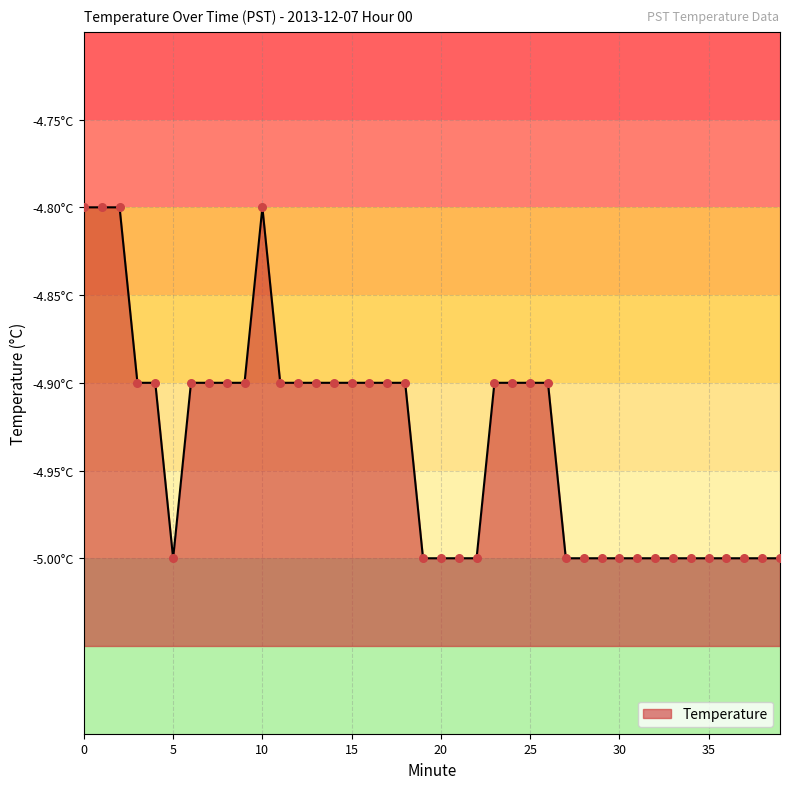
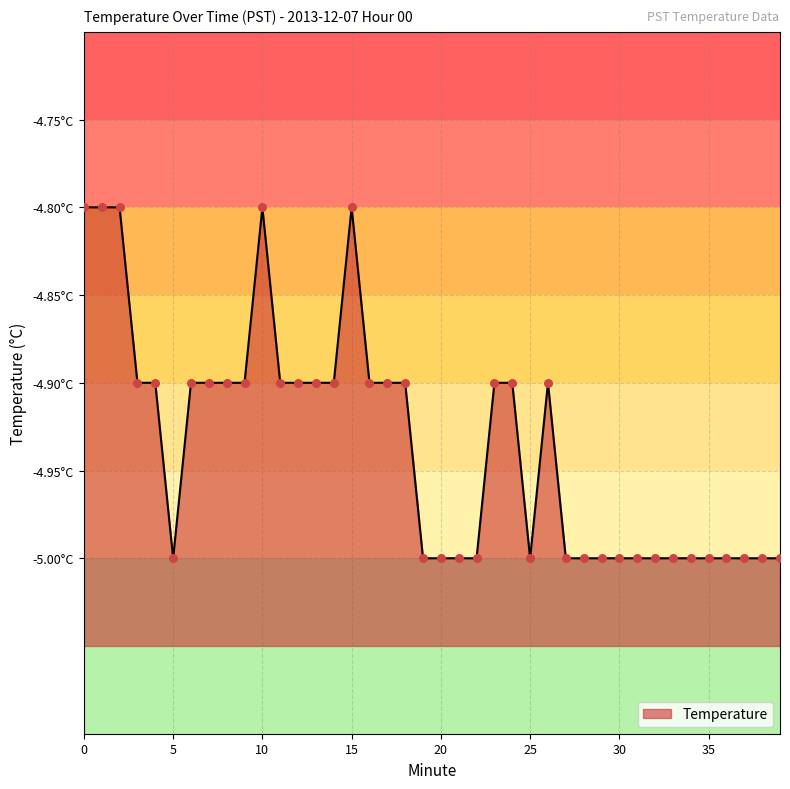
  {
    "0": "-4.8°C",
    "5": "-5.0°C",
    "10": "-4.8°C",
-   "15": "-4.9°C",
+   "15": "-4.8°C",
    "20": "-5.0°C",
-   "25": "-4.9°C",
+   "25": "-5.0°C",
    "30": "-5.0°C",
    "35": "-5.0°C"
  }
